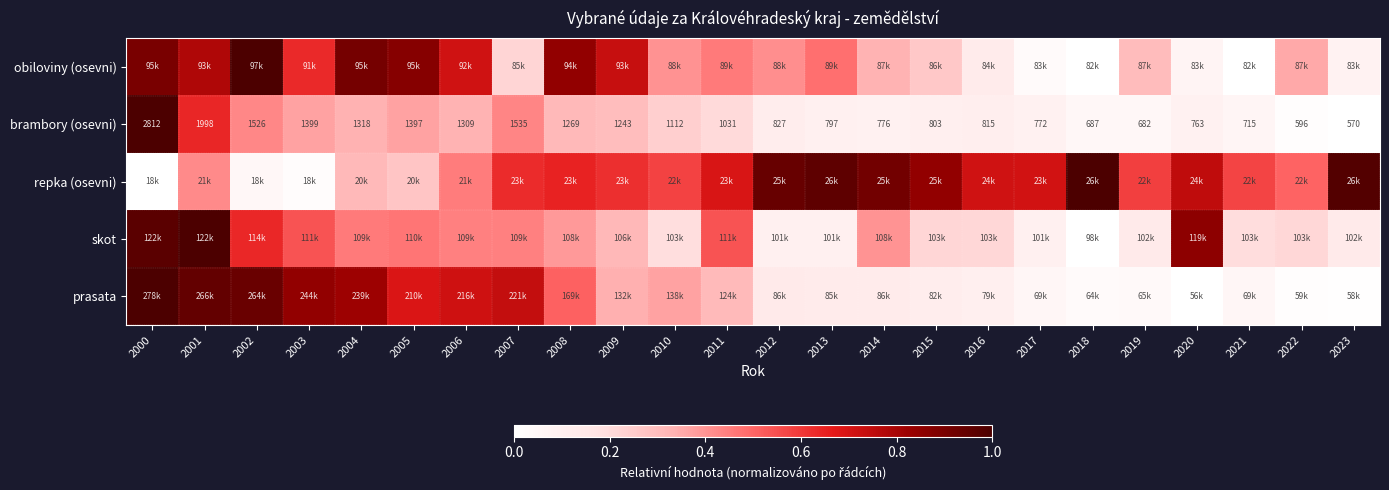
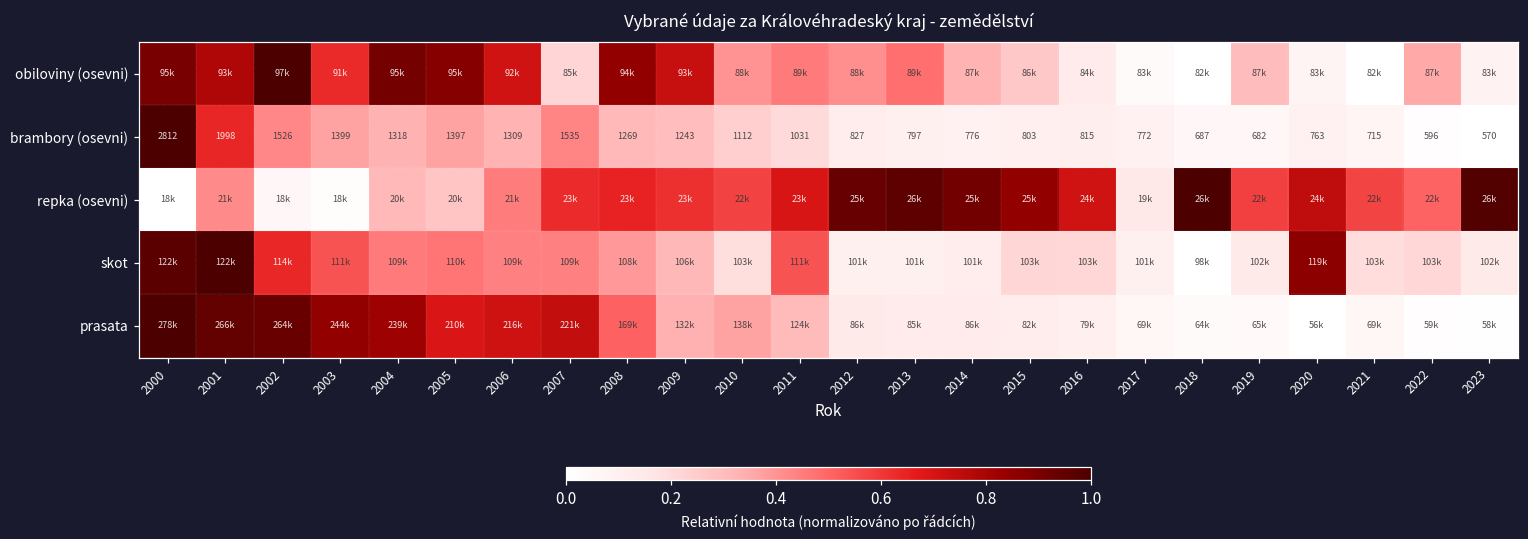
  {
    "obiloviny (osevni)": {
      "2000": "95k",
      "2001": "93k",
      "2002": "97k",
      "2003": "91k",
      "2004": "95k",
      "2005": "95k",
      "2006": "92k",
      "2007": "85k",
      "2008": "94k",
      "2009": "93k",
      "2010": "88k",
      "2011": "89k",
      "2012": "88k",
      "2013": "89k",
      "2014": "87k",
      "2015": "86k",
      "2016": "84k",
      "2017": "83k",
      "2018": "82k",
      "2019": "87k",
      "2020": "83k",
      "2021": "82k",
      "2022": "87k",
      "2023": "83k"
    },
    "brambory (osevni)": {
      "2000": "2812",
      "2001": "1998",
      "2002": "1526",
      "2003": "1399",
      "2004": "1318",
      "2005": "1397",
      "2006": "1309",
      "2007": "1535",
      "2008": "1269",
      "2009": "1243",
      "2010": "1112",
      "2011": "1031",
      "2012": "827",
      "2013": "797",
      "2014": "776",
      "2015": "803",
      "2016": "815",
      "2017": "772",
      "2018": "687",
      "2019": "682",
      "2020": "763",
      "2021": "715",
      "2022": "596",
      "2023": "570"
    },
    "repka (osevni)": {
      "2000": "18k",
      "2001": "21k",
      "2002": "18k",
      "2003": "18k",
      "2004": "20k",
      "2005": "20k",
      "2006": "21k",
      "2007": "23k",
      "2008": "23k",
      "2009": "23k",
      "2010": "22k",
      "2011": "23k",
      "2012": "25k",
      "2013": "26k",
      "2014": "25k",
      "2015": "25k",
      "2016": "24k",
-     "2017": "23k",
+     "2017": "19k",
      "2018": "26k",
      "2019": "22k",
      "2020": "24k",
      "2021": "22k",
      "2022": "22k",
      "2023": "26k"
    },
    "skot": {
      "2000": "122k",
      "2001": "122k",
      "2002": "114k",
      "2003": "111k",
      "2004": "109k",
      "2005": "110k",
      "2006": "109k",
      "2007": "109k",
      "2008": "108k",
      "2009": "106k",
      "2010": "103k",
      "2011": "111k",
      "2012": "101k",
      "2013": "101k",
-     "2014": "108k",
+     "2014": "101k",
      "2015": "103k",
      "2016": "103k",
      "2017": "101k",
      "2018": "98k",
      "2019": "102k",
      "2020": "119k",
      "2021": "103k",
      "2022": "103k",
      "2023": "102k"
    },
    "prasata": {
      "2000": "278k",
      "2001": "266k",
      "2002": "264k",
      "2003": "244k",
      "2004": "239k",
      "2005": "210k",
      "2006": "216k",
      "2007": "221k",
      "2008": "169k",
      "2009": "132k",
      "2010": "138k",
      "2011": "124k",
      "2012": "86k",
      "2013": "85k",
      "2014": "86k",
      "2015": "82k",
      "2016": "79k",
      "2017": "69k",
      "2018": "64k",
      "2019": "65k",
      "2020": "56k",
      "2021": "69k",
      "2022": "59k",
      "2023": "58k"
    }
  }
